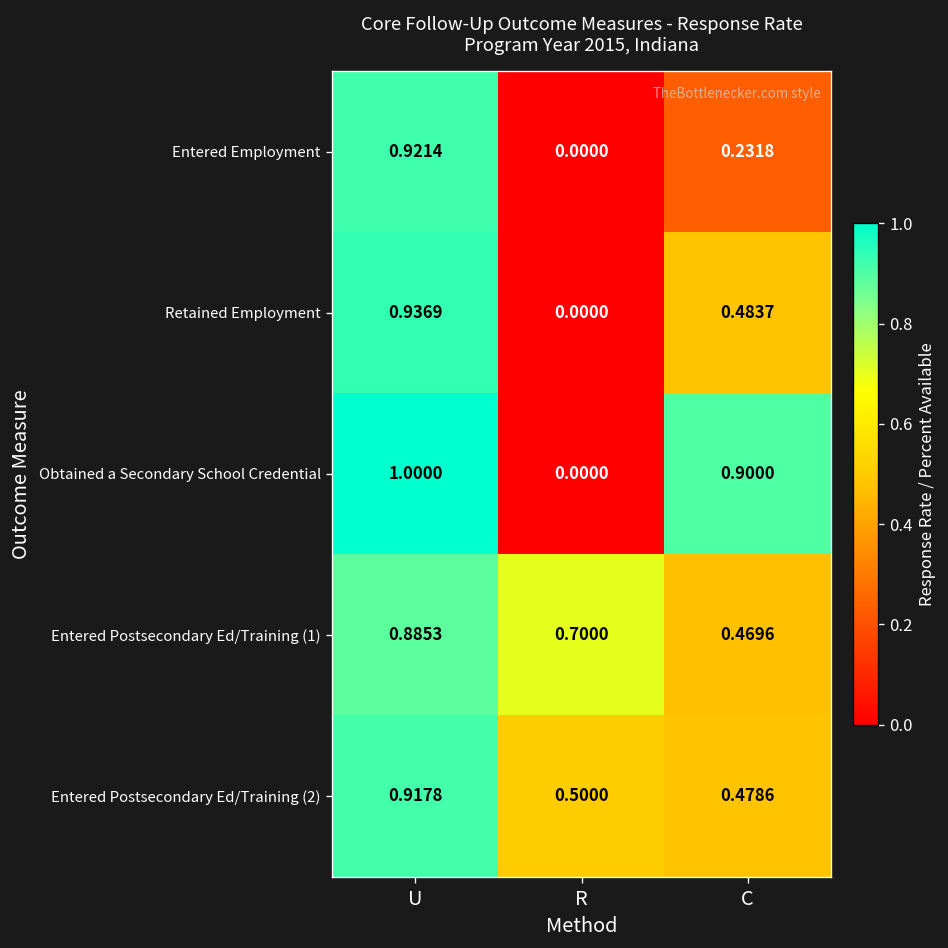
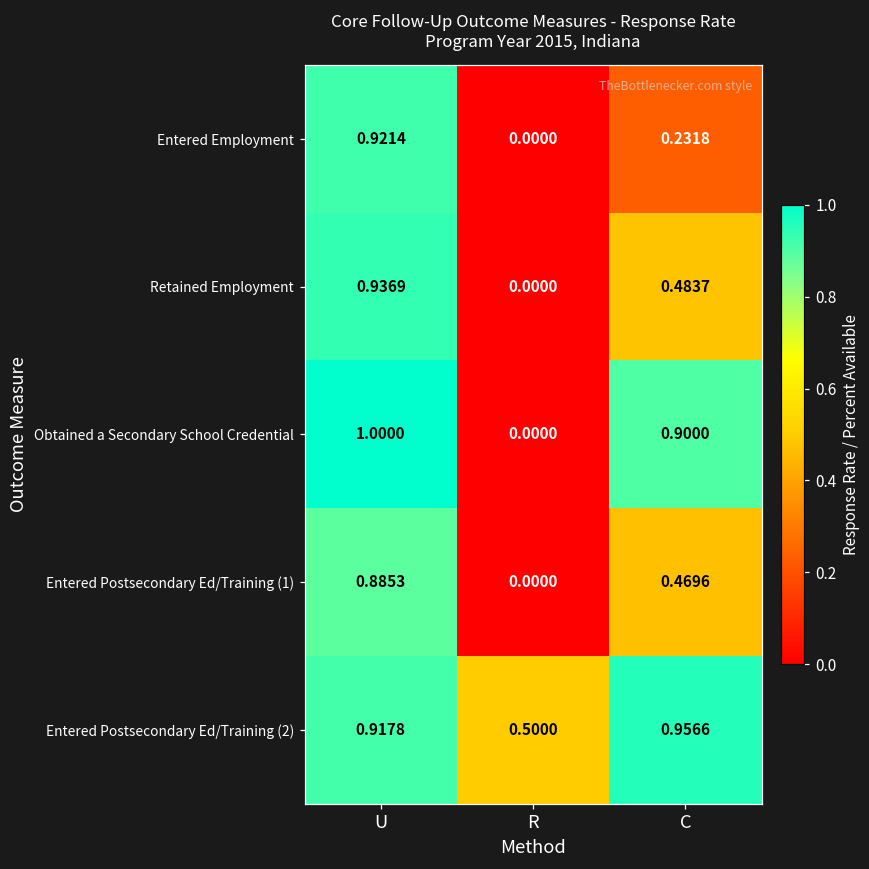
  {
    "Entered Employment": {
      "U": 0.9214,
      "R": 0.0000
    },
    "Retained Employment": {
      "U": 0.9369,
      "R": 0.0000,
      "C": 0.4837
    },
    "Obtained a Secondary School Credential": {
      "U": 1.0000,
      "R": 0.0000,
      "C": 0.9000
    },
    "Entered Postsecondary Ed/Training (1)": {
      "U": 0.8853,
-     "R": 0.7000,
+     "R": 0.0000,
      "C": 0.4696
    },
    "Entered Postsecondary Ed/Training (2)": {
      "U": 0.9178,
      "R": 0.5000,
-     "C": 0.4786
+     "C": 0.9566
    }
  }
